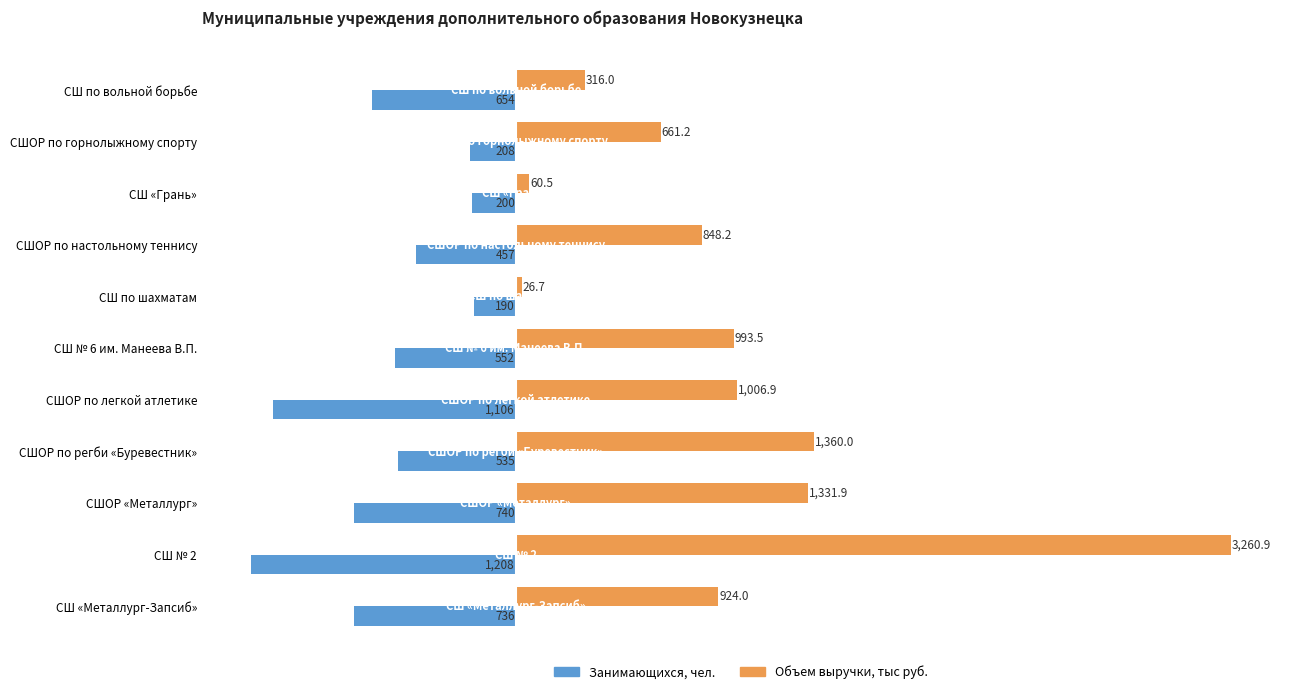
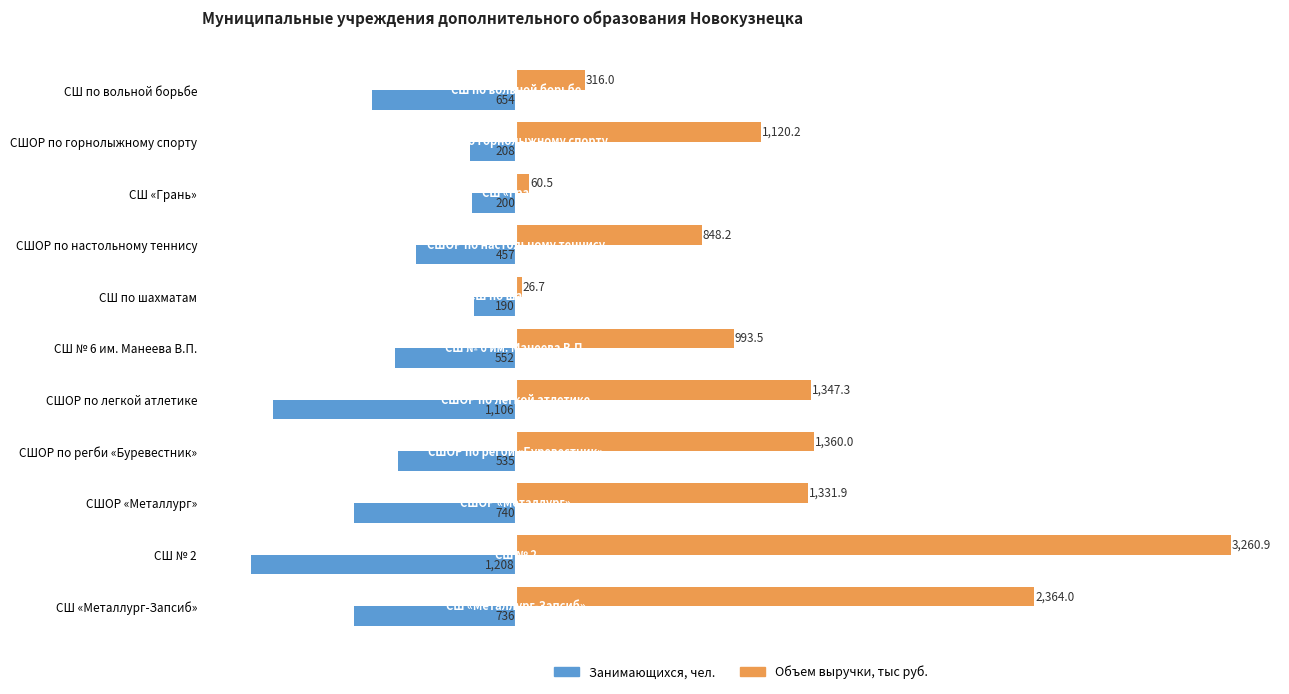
  {
    "Объем выручки, тыс руб.": {
      "СШ по вольной борьбе": "316.0",
-     "СШОР по горнолыжному спорту": "661.2",
+     "СШОР по горнолыжному спорту": "1,120.2",
      "СШОР по настольному теннису": "848.2",
      "СШ № 6 им. Манеева В.П.": "993.5",
-     "СШОР по легкой атлетике": "1,006.9",
+     "СШОР по легкой атлетике": "1,347.3",
      "СШОР по регби «Буревестник»": "1,360.0",
      "СШОР «Металлург»": "1,331.9",
      "СШ № 2": "3,260.9",
-     "СШ «Металлург-Запсиб»": "924.0"
+     "СШ «Металлург-Запсиб»": "2,364.0"
    }
  }
